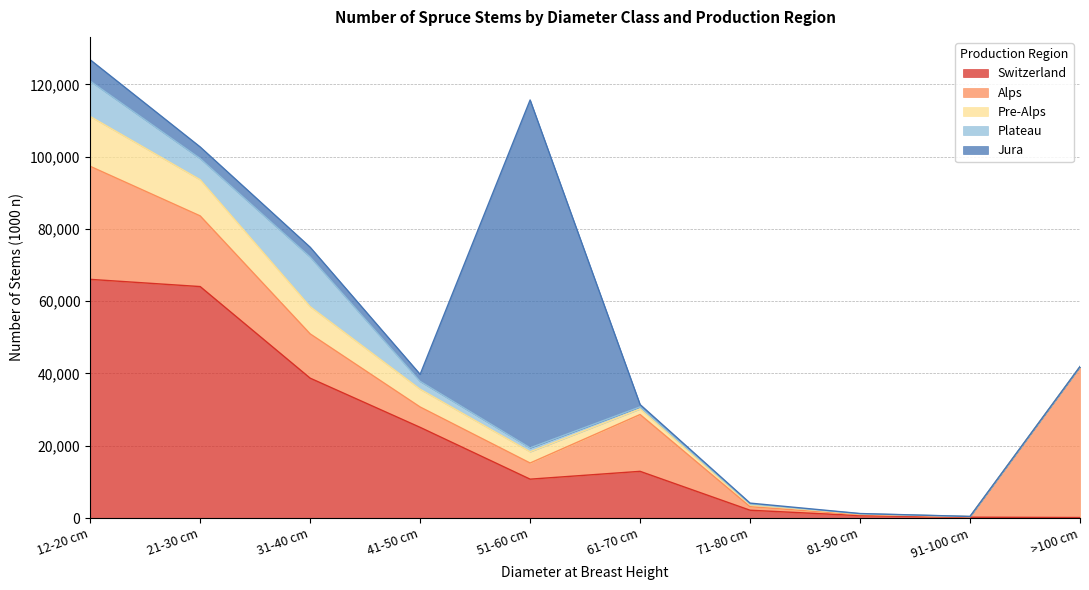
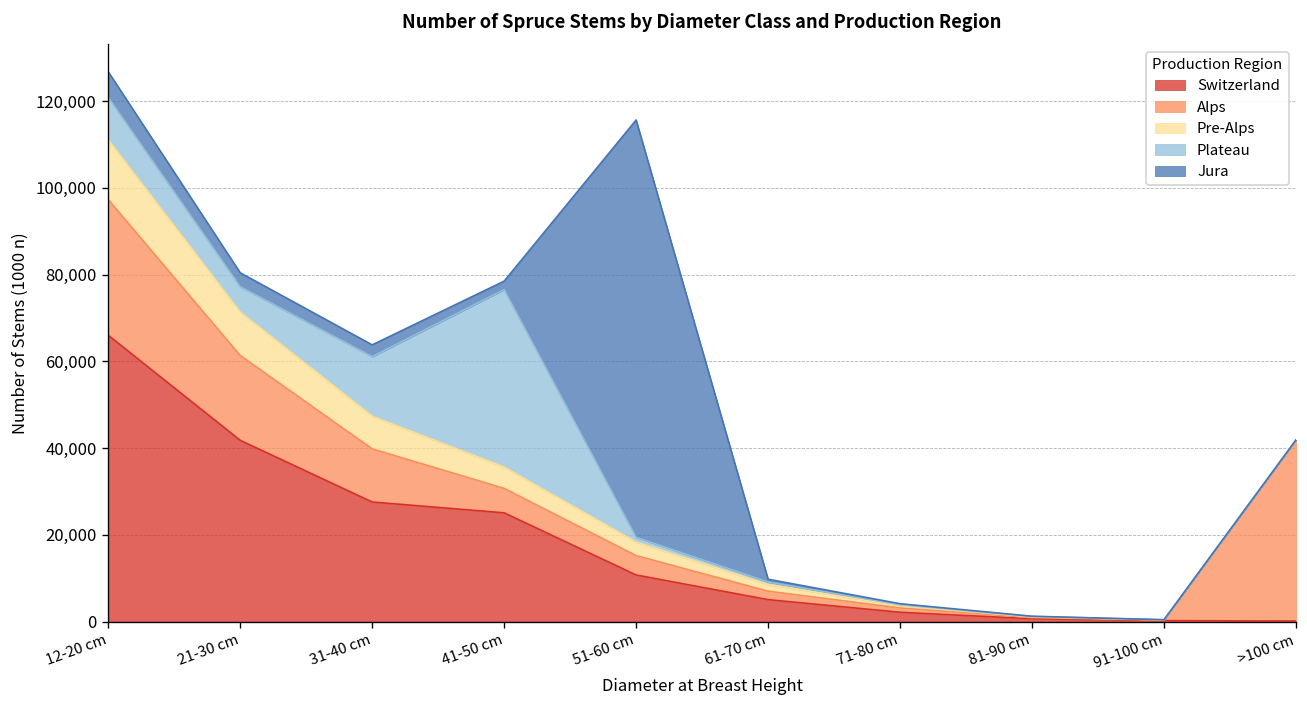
  {
    "Switzerland": {
      "12-20 cm": "66,000",
-     "21-30 cm": "64,000",
-     "31-40 cm": "39,000",
+     "21-30 cm": "42,000",
+     "31-40 cm": "28,000",
      "41-50 cm": "25,000",
      "51-60 cm": "11,000",
-     "61-70 cm": "13,000",
+     "61-70 cm": "5,000",
      "71-80 cm": "2,000",
      ">100 cm": "0"
    },
    "Alps": {
      "12-20 cm": "31,000",
      "21-30 cm": "20,000",
      "31-40 cm": "12,000",
      "41-50 cm": "6,000",
      "51-60 cm": "4,000",
-     "61-70 cm": "16,000"
+     "61-70 cm": "2,000"
    },
    "Pre-Alps": {
      "12-20 cm": "14,000",
      "21-30 cm": "10,000",
      "31-40 cm": "8,000",
      "41-50 cm": "5,000",
      "51-60 cm": "3,000"
    },
    "Plateau": {
      "12-20 cm": "10,000",
      "21-30 cm": "6,000",
      "31-40 cm": "14,000",
-     "41-50 cm": "2,000",
+     "41-50 cm": "41,000",
      "51-60 cm": "1,000"
    },
    "Jura": {
      "12-20 cm": "6,000",
      "21-30 cm": "3,000",
      "31-40 cm": "3,000",
      "41-50 cm": "2,000",
      "51-60 cm": "96,000"
    }
  }
